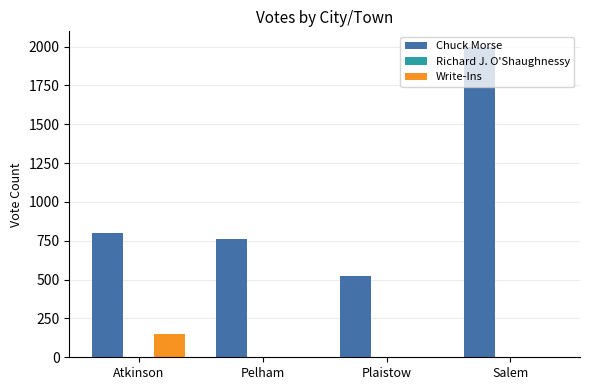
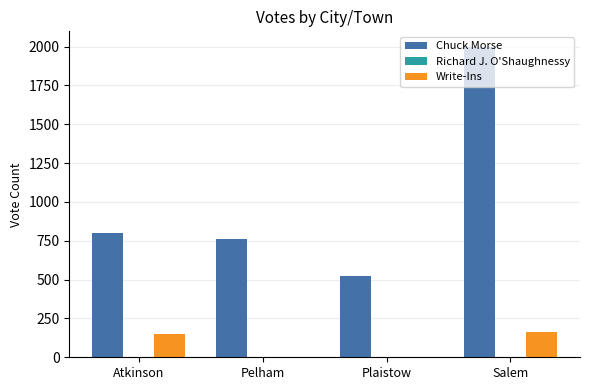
  {
    "Write-Ins": {
      "Atkinson": 150,
-     "Salem": 0
+     "Salem": 160
    }
  }
